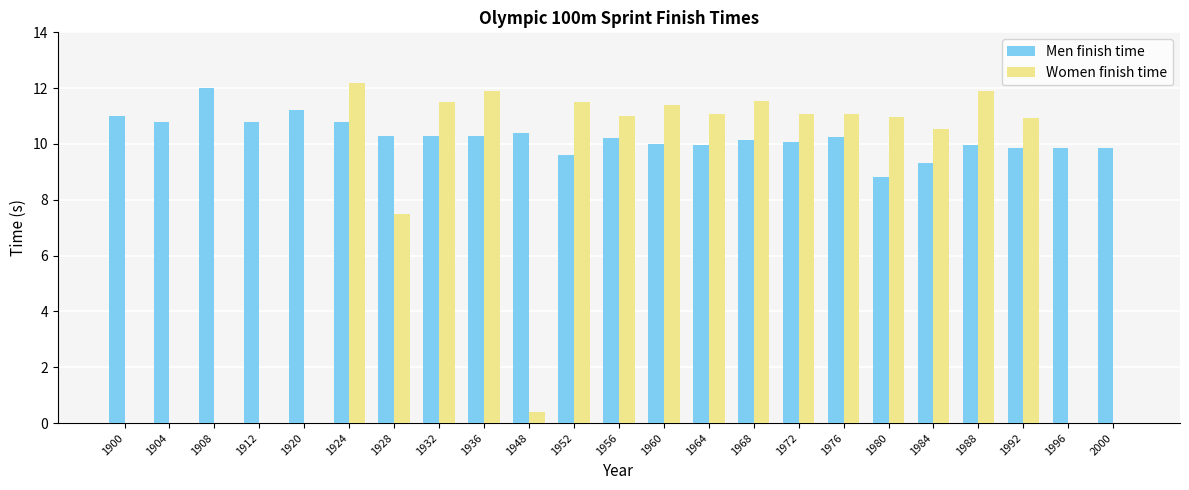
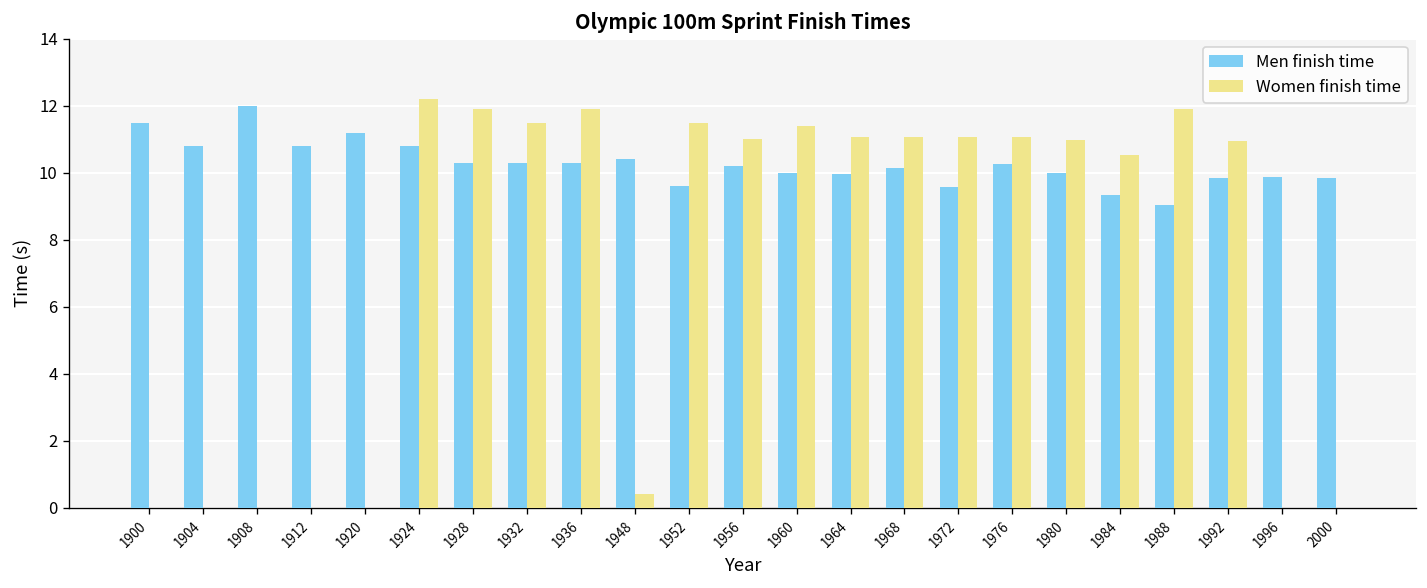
  {
    "Men finish time": {
-     "1900": 11.0,
+     "1900": 11.5,
      "1904": 10.8,
      "1908": 12.0,
      "1912": 10.8,
      "1920": 11.2,
      "1924": 10.8,
      "1928": 10.3,
      "1932": 10.3,
      "1936": 10.3,
      "1948": 10.4,
      "1952": 9.6,
      "1956": 10.2,
      "1960": 10.0,
      "1964": 10.0,
      "1968": 10.1,
-     "1972": 10.1,
+     "1972": 9.6,
      "1976": 10.3,
-     "1980": 8.8,
+     "1980": 10.0,
      "1984": 9.3,
-     "1988": 10.0,
+     "1988": 9.0,
      "1992": 9.8,
      "1996": 9.9,
      "2000": 9.9
    },
    "Women finish time": {
      "1900": 0.0,
      "1904": 0.0,
      "1908": 0.0,
      "1912": 0.0,
      "1920": 0.0,
      "1924": 12.2,
-     "1928": 7.5,
+     "1928": 11.9,
      "1932": 11.5,
      "1936": 11.9,
      "1948": 0.4,
      "1952": 11.5,
      "1956": 11.0,
      "1960": 11.4,
      "1964": 11.1,
-     "1968": 11.5,
+     "1968": 11.1,
      "1972": 11.1,
      "1976": 11.1,
      "1980": 11.0,
      "1984": 10.5,
      "1988": 11.9,
      "1992": 10.9,
      "1996": 0.0,
      "2000": 0.0
    }
  }
